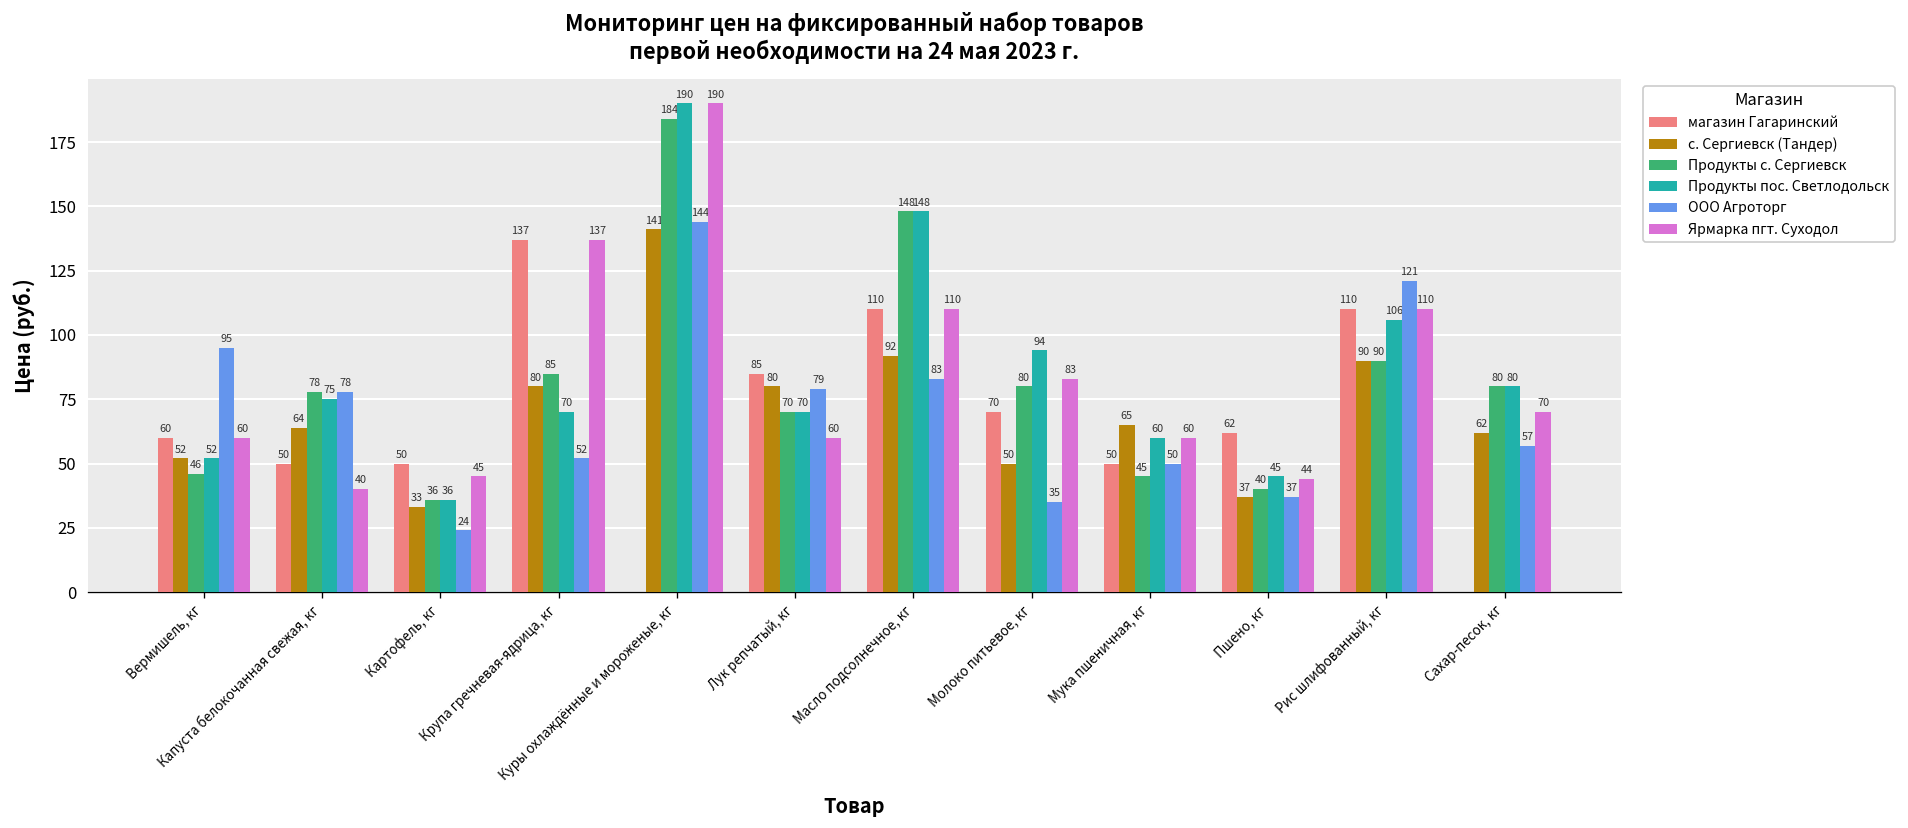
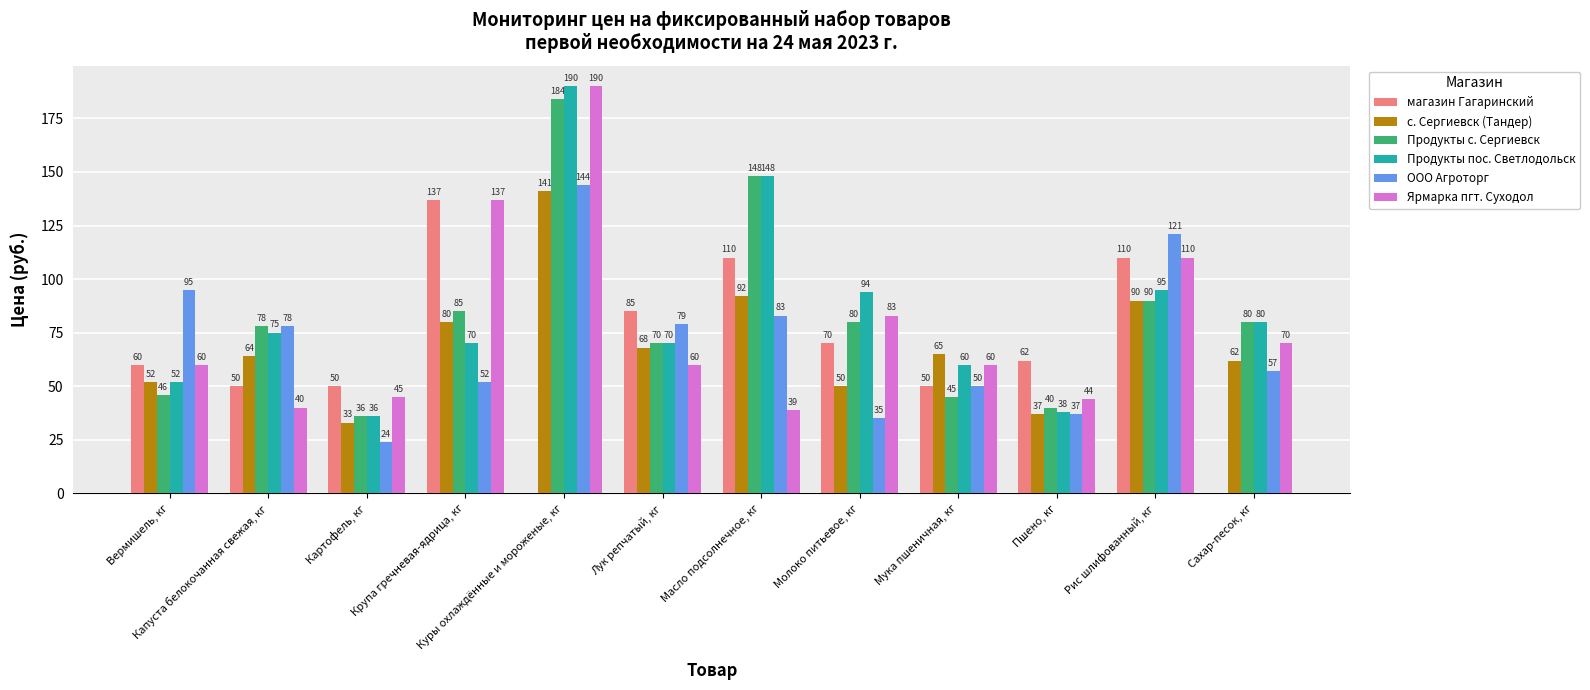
  {
    "магазин Гагаринский": {
      "Вермишель, кг": 60,
      "Капуста белокочанная свежая, кг": 50,
      "Картофель, кг": 50,
      "Крупа гречневая-ядрица, кг": 137,
      "Лук репчатый, кг": 85,
      "Масло подсолнечное, кг": 110,
      "Молоко питьевое, кг": 70,
      "Мука пшеничная, кг": 50,
      "Пшено, кг": 62,
      "Рис шлифованный, кг": 110
    },
    "с. Сергиевск (Тандер)": {
      "Вермишель, кг": 52,
      "Капуста белокочанная свежая, кг": 64,
      "Картофель, кг": 33,
      "Крупа гречневая-ядрица, кг": 80,
      "Куры охлаждённые и мороженые, кг": 141,
-     "Лук репчатый, кг": 80,
+     "Лук репчатый, кг": 68,
      "Масло подсолнечное, кг": 92,
      "Молоко питьевое, кг": 50,
      "Мука пшеничная, кг": 65,
      "Пшено, кг": 37,
      "Рис шлифованный, кг": 90,
      "Сахар-песок, кг": 62
    },
    "Продукты с. Сергиевск": {
      "Вермишель, кг": 46,
      "Капуста белокочанная свежая, кг": 78,
      "Картофель, кг": 36,
      "Крупа гречневая-ядрица, кг": 85,
      "Куры охлаждённые и мороженые, кг": 184,
      "Лук репчатый, кг": 70,
      "Масло подсолнечное, кг": 148,
      "Молоко питьевое, кг": 80,
      "Мука пшеничная, кг": 45,
      "Пшено, кг": 40,
      "Рис шлифованный, кг": 90,
      "Сахар-песок, кг": 80
    },
    "Продукты пос. Светлодольск": {
      "Вермишель, кг": 52,
      "Капуста белокочанная свежая, кг": 75,
      "Картофель, кг": 36,
      "Крупа гречневая-ядрица, кг": 70,
      "Куры охлаждённые и мороженые, кг": 190,
      "Лук репчатый, кг": 70,
      "Масло подсолнечное, кг": 148,
      "Молоко питьевое, кг": 94,
      "Мука пшеничная, кг": 60,
-     "Пшено, кг": 45,
-     "Рис шлифованный, кг": 106,
+     "Пшено, кг": 38,
+     "Рис шлифованный, кг": 95,
      "Сахар-песок, кг": 80
    },
    "ООО Агроторг": {
      "Вермишель, кг": 95,
      "Капуста белокочанная свежая, кг": 78,
      "Картофель, кг": 24,
      "Крупа гречневая-ядрица, кг": 52,
      "Куры охлаждённые и мороженые, кг": 144,
      "Лук репчатый, кг": 79,
      "Масло подсолнечное, кг": 83,
      "Молоко питьевое, кг": 35,
      "Мука пшеничная, кг": 50,
      "Пшено, кг": 37,
      "Рис шлифованный, кг": 121,
      "Сахар-песок, кг": 57
    },
    "Ярмарка пгт. Суходол": {
      "Вермишель, кг": 60,
      "Капуста белокочанная свежая, кг": 40,
      "Картофель, кг": 45,
      "Крупа гречневая-ядрица, кг": 137,
      "Куры охлаждённые и мороженые, кг": 190,
      "Лук репчатый, кг": 60,
-     "Масло подсолнечное, кг": 110,
+     "Масло подсолнечное, кг": 39,
      "Молоко питьевое, кг": 83,
      "Мука пшеничная, кг": 60,
      "Пшено, кг": 44,
      "Рис шлифованный, кг": 110,
      "Сахар-песок, кг": 70
    }
  }
